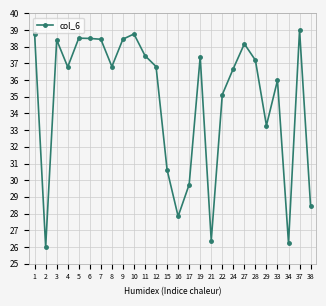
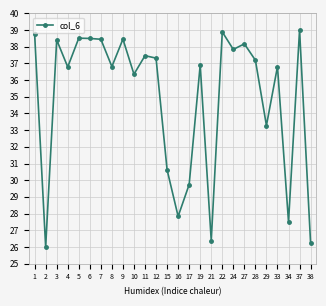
  {
    "1": 38.8,
    "2": 26.0,
    "3": 38.4,
    "4": 36.8,
    "5": 38.5,
    "6": 38.5,
    "7": 38.4,
    "8": 36.8,
    "9": 38.5,
-   "10": 38.8,
+   "10": 36.4,
    "11": 37.5,
-   "12": 36.8,
+   "12": 37.3,
    "15": 30.6,
    "16": 27.8,
    "17": 29.7,
-   "19": 37.4,
+   "19": 36.9,
    "21": 26.4,
-   "22": 35.1,
-   "24": 36.7,
+   "22": 38.9,
+   "24": 37.8,
    "27": 38.2,
    "28": 37.2,
    "29": 33.3,
-   "33": 36.0,
-   "34": 26.2,
+   "33": 36.8,
+   "34": 27.5,
    "37": 39.0,
-   "38": 28.4
+   "38": 26.2
  }
